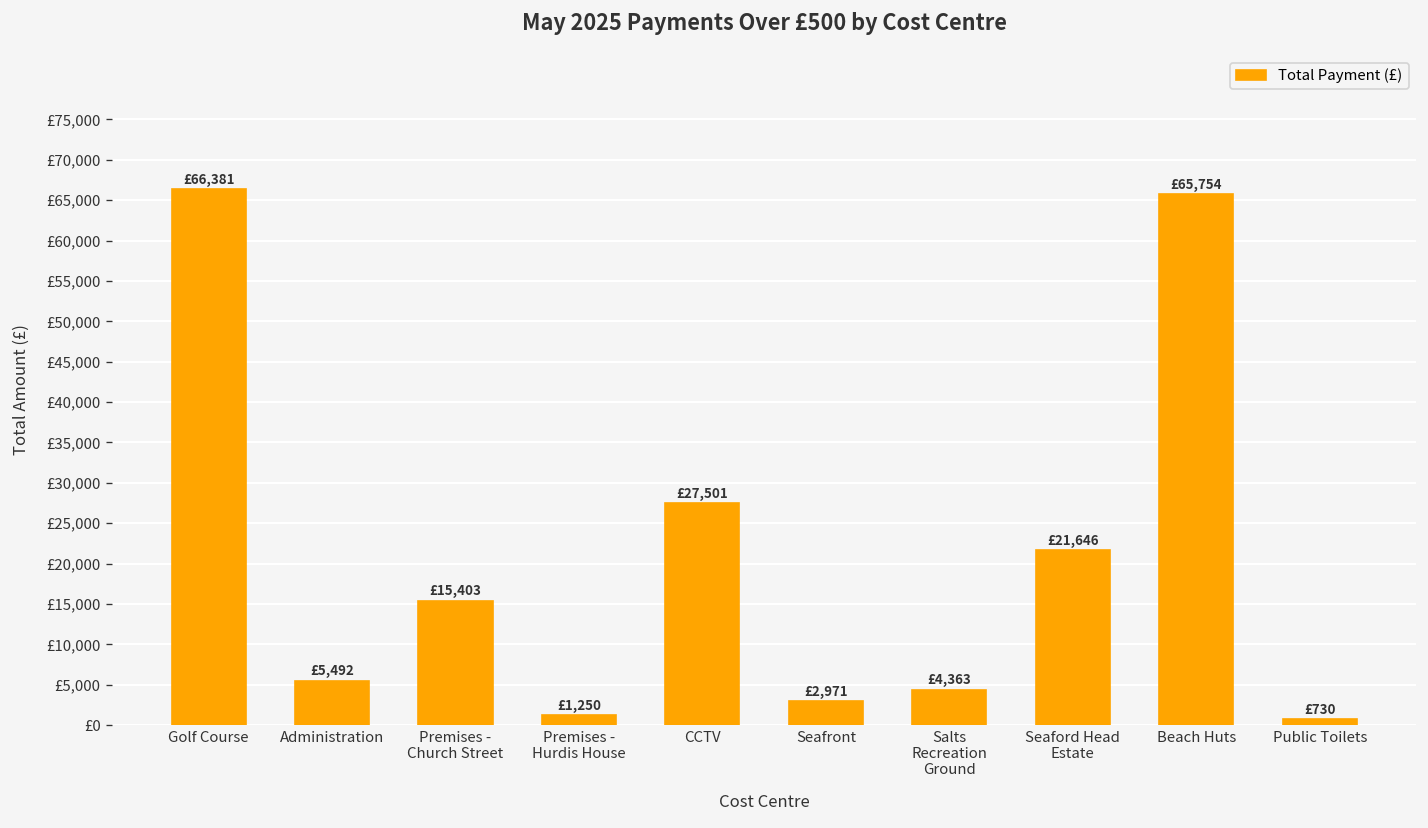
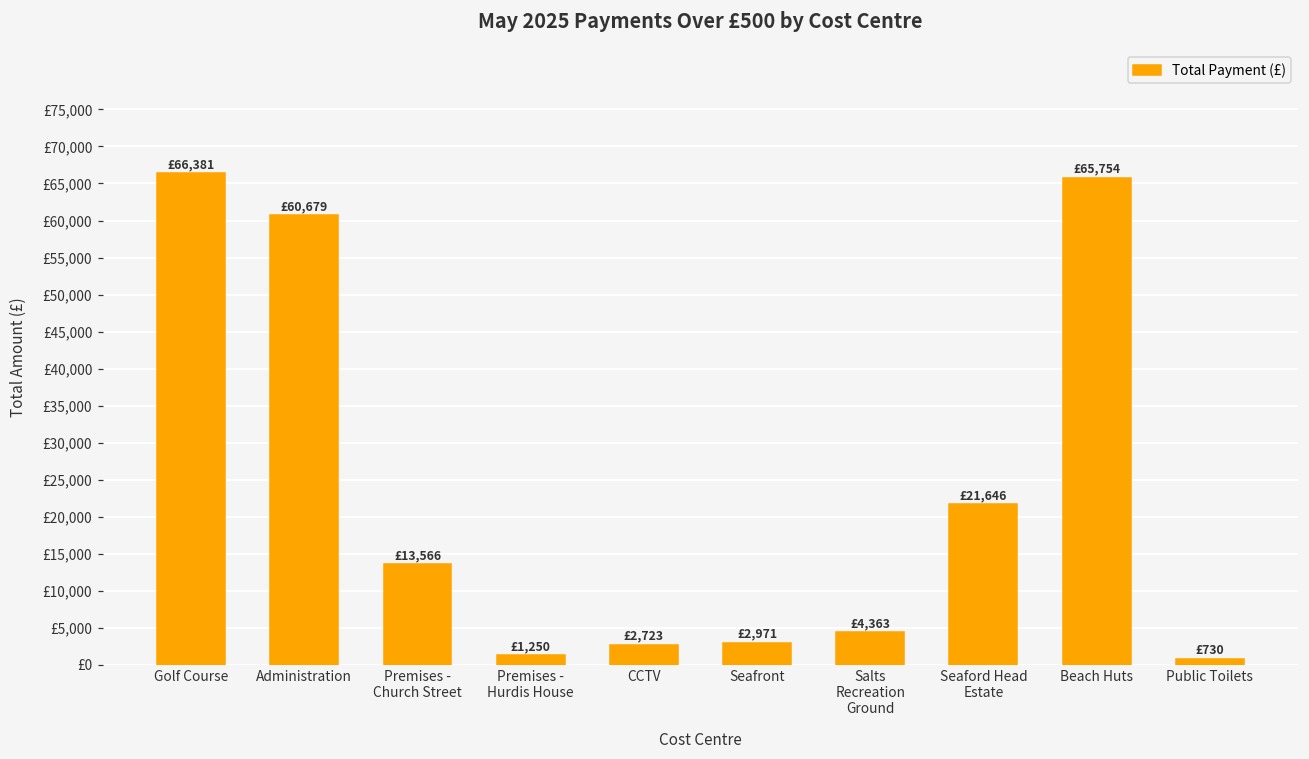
  {
    "Golf Course": "£66,381",
-   "Administration": "£5,492",
-   "Premises - Church Street": "£15,403",
+   "Administration": "£60,679",
+   "Premises - Church Street": "£13,566",
    "Premises - Hurdis House": "£1,250",
-   "CCTV": "£27,501",
+   "CCTV": "£2,723",
    "Seafront": "£2,971",
    "Salts Recreation Ground": "£4,363",
    "Seaford Head Estate": "£21,646",
    "Beach Huts": "£65,754",
    "Public Toilets": "£730"
  }
